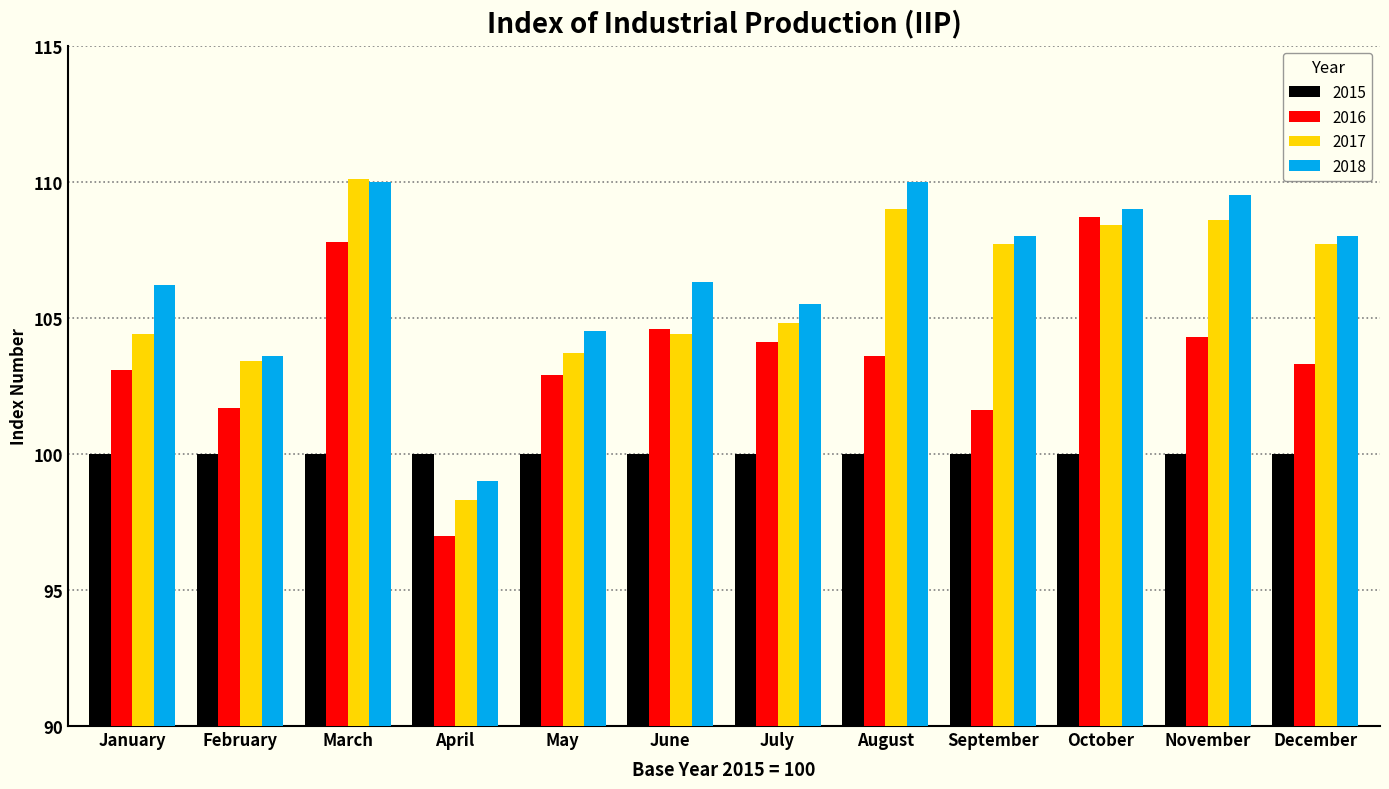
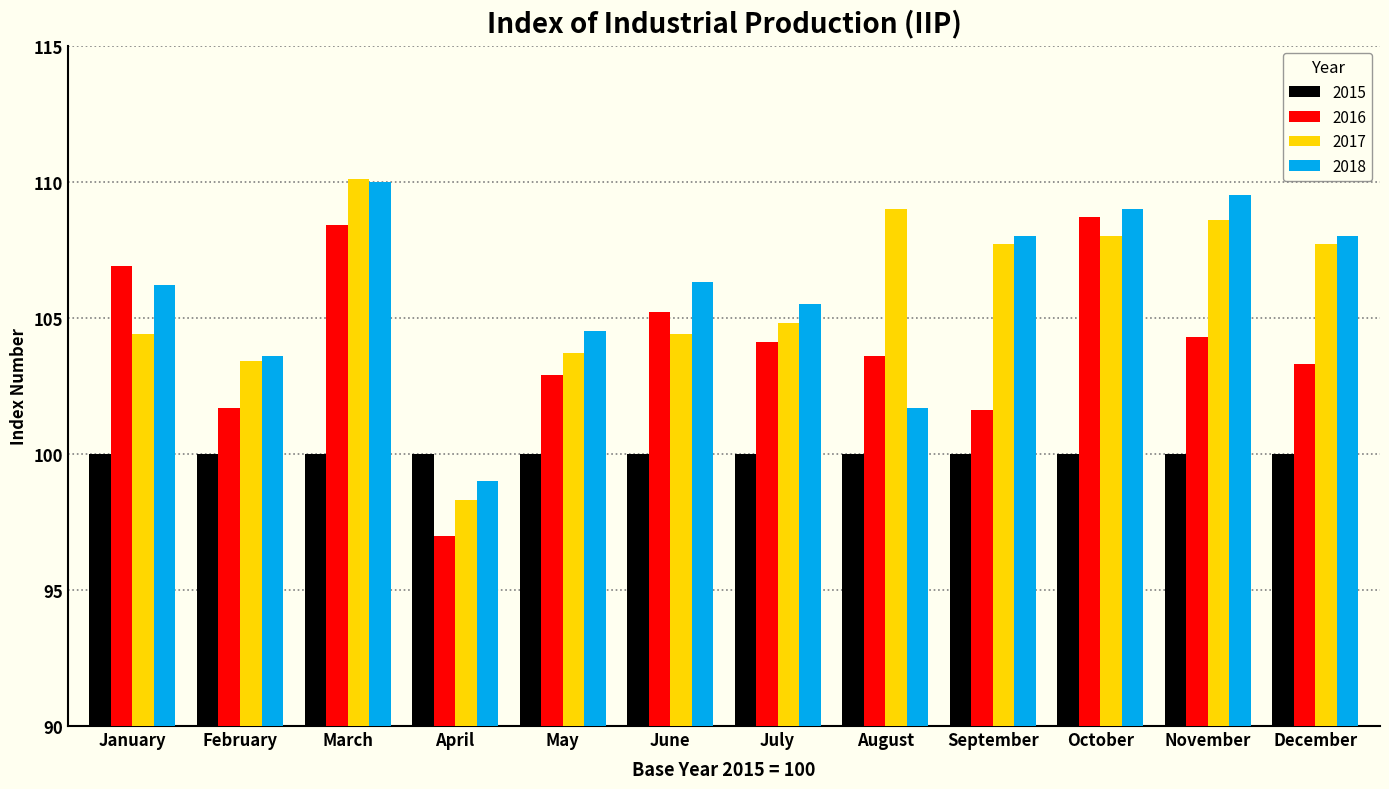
  {
    "2015": {
      "January": 100.0,
      "February": 100.0,
      "March": 100.0,
      "April": 100.0,
      "May": 100.0,
      "June": 100.0,
      "July": 100.0,
      "August": 100.0,
      "September": 100.0,
      "October": 100.0,
      "November": 100.0,
      "December": 100.0
    },
    "2016": {
-     "January": 103.1,
+     "January": 106.9,
      "February": 101.7,
-     "March": 107.8,
+     "March": 108.4,
      "April": 97.0,
      "May": 102.9,
-     "June": 104.6,
+     "June": 105.2,
      "July": 104.1,
      "August": 103.6,
      "September": 101.6,
      "October": 108.7,
      "November": 104.3,
      "December": 103.3
    },
    "2017": {
      "January": 104.4,
      "February": 103.4,
      "March": 110.1,
      "April": 98.3,
      "May": 103.7,
      "June": 104.4,
      "July": 104.8,
      "August": 109.0,
      "September": 107.7,
-     "October": 108.4,
+     "October": 108.0,
      "November": 108.6,
      "December": 107.7
    },
    "2018": {
      "January": 106.2,
      "February": 103.6,
      "March": 110.0,
      "April": 99.0,
      "May": 104.5,
      "June": 106.3,
      "July": 105.5,
-     "August": 110.0,
+     "August": 101.7,
      "September": 108.0,
      "October": 109.0,
      "November": 109.5,
      "December": 108.0
    }
  }
